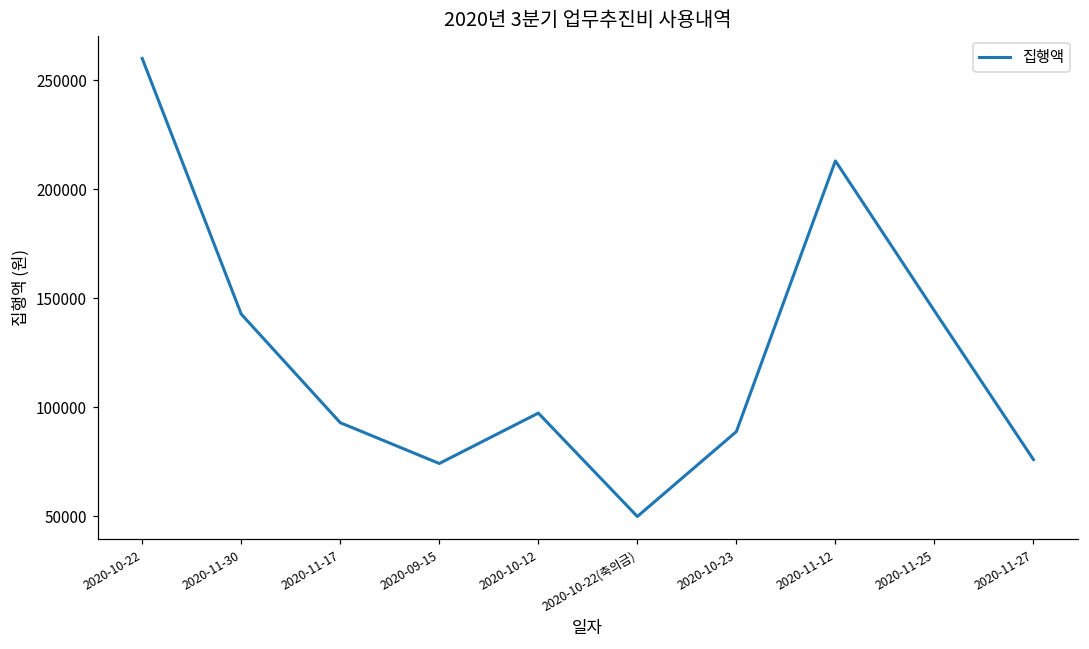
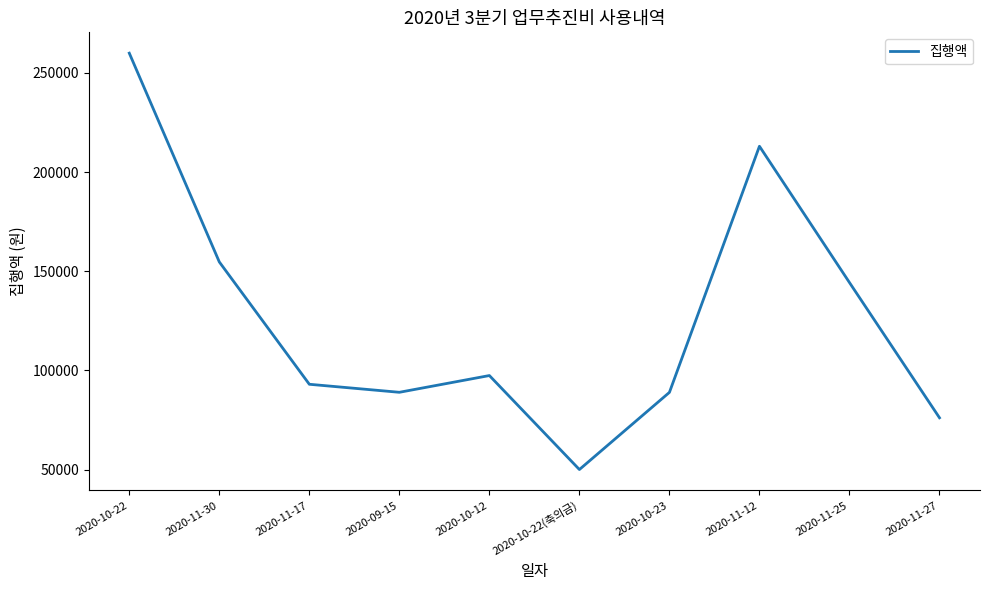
  {
    "2020-10-22": 260000,
-   "2020-11-30": 143000,
+   "2020-11-30": 155000,
    "2020-11-17": 93000,
-   "2020-09-15": 74000,
+   "2020-09-15": 89000,
    "2020-10-12": 97000,
    "2020-10-22(축의금)": 50000,
    "2020-10-23": 89000,
    "2020-11-12": 213000,
    "2020-11-25": 144000,
    "2020-11-27": 76000
  }
